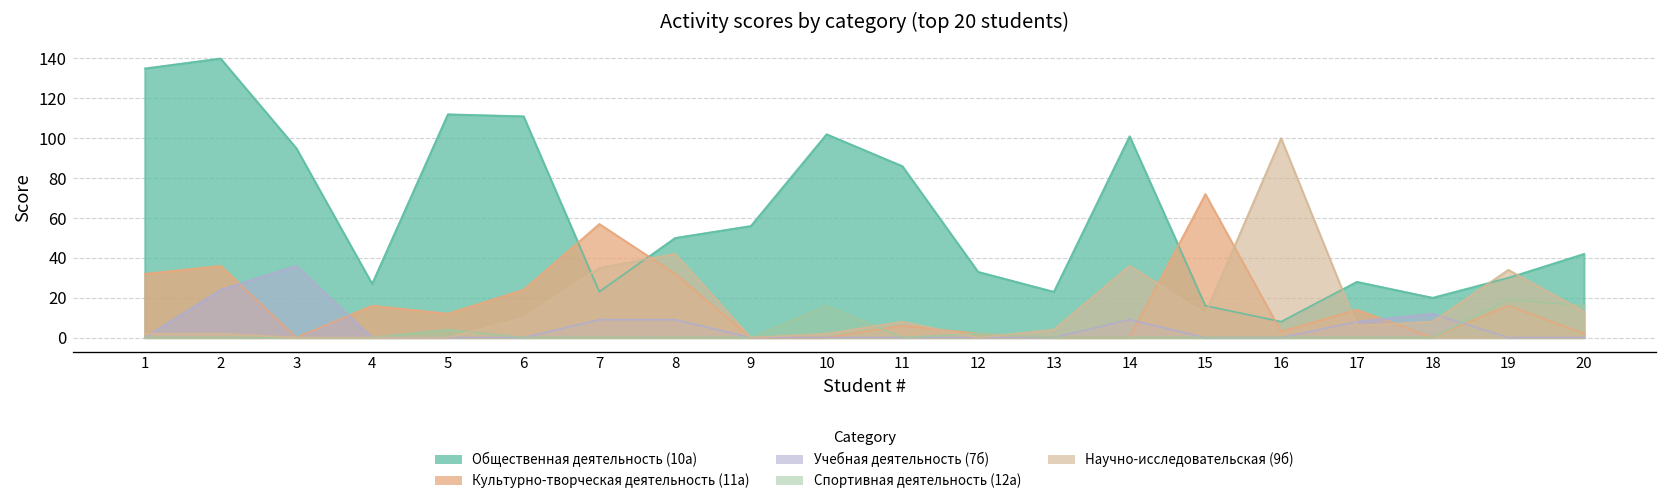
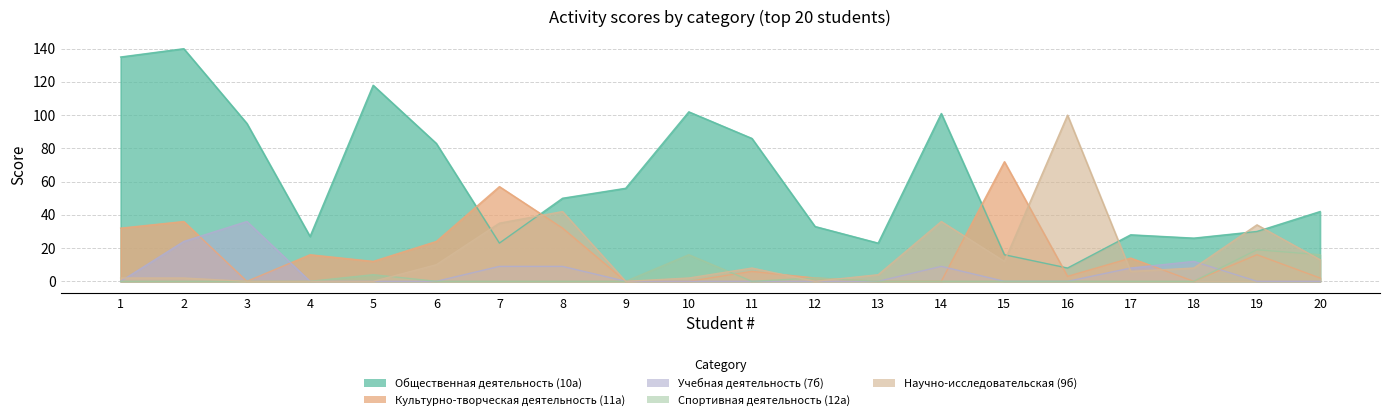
  {
    "Общественная деятельность (10а)": {
      "1": 135,
      "2": 140,
      "3": 95,
      "4": 27,
-     "5": 112,
-     "6": 111,
+     "5": 118,
+     "6": 83,
      "7": 23,
      "8": 50,
      "9": 56,
      "10": 102,
      "11": 86,
      "12": 33,
      "13": 23,
      "14": 101,
      "15": 16,
      "16": 8,
      "17": 28,
-     "18": 20,
+     "18": 26,
      "19": 30,
      "20": 42
    }
  }
